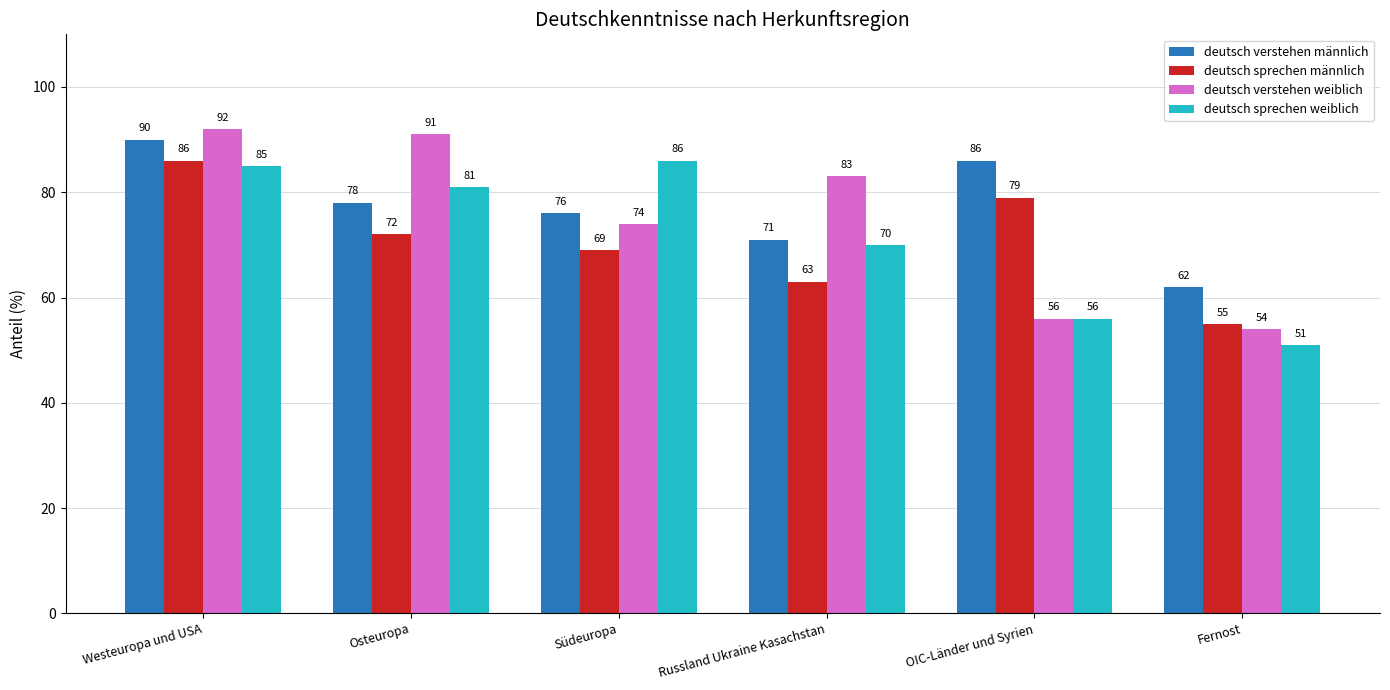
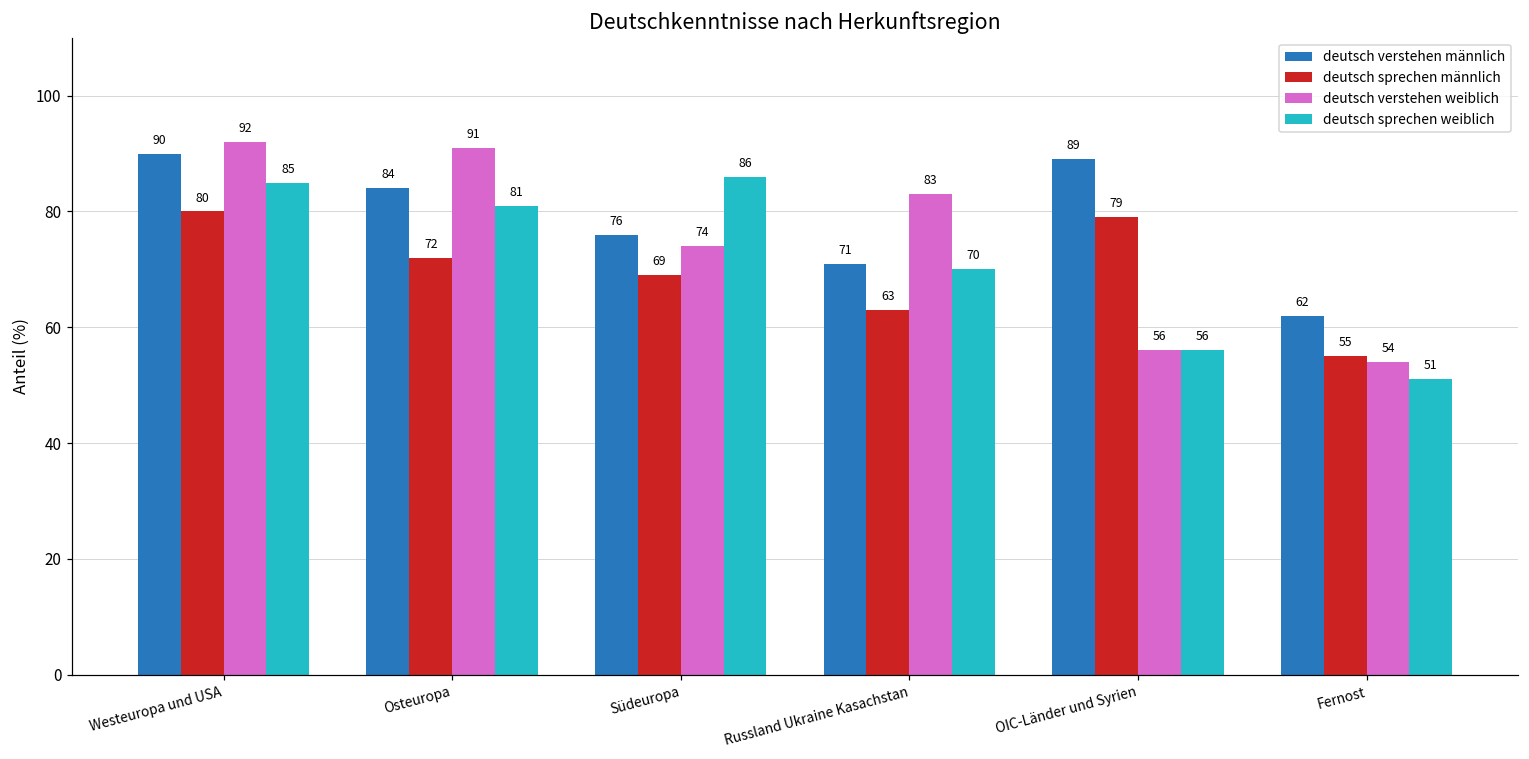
  {
    "deutsch verstehen männlich": {
      "Westeuropa und USA": 90,
-     "Osteuropa": 78,
+     "Osteuropa": 84,
      "Südeuropa": 76,
      "Russland Ukraine Kasachstan": 71,
-     "OIC-Länder und Syrien": 86,
+     "OIC-Länder und Syrien": 89,
      "Fernost": 62
    },
    "deutsch sprechen männlich": {
-     "Westeuropa und USA": 86,
+     "Westeuropa und USA": 80,
      "Osteuropa": 72,
      "Südeuropa": 69,
      "Russland Ukraine Kasachstan": 63,
      "OIC-Länder und Syrien": 79,
      "Fernost": 55
    },
    "deutsch verstehen weiblich": {
      "Westeuropa und USA": 92,
      "Osteuropa": 91,
      "Südeuropa": 74,
      "Russland Ukraine Kasachstan": 83,
      "OIC-Länder und Syrien": 56,
      "Fernost": 54
    },
    "deutsch sprechen weiblich": {
      "Westeuropa und USA": 85,
      "Osteuropa": 81,
      "Südeuropa": 86,
      "Russland Ukraine Kasachstan": 70,
      "OIC-Länder und Syrien": 56,
      "Fernost": 51
    }
  }
